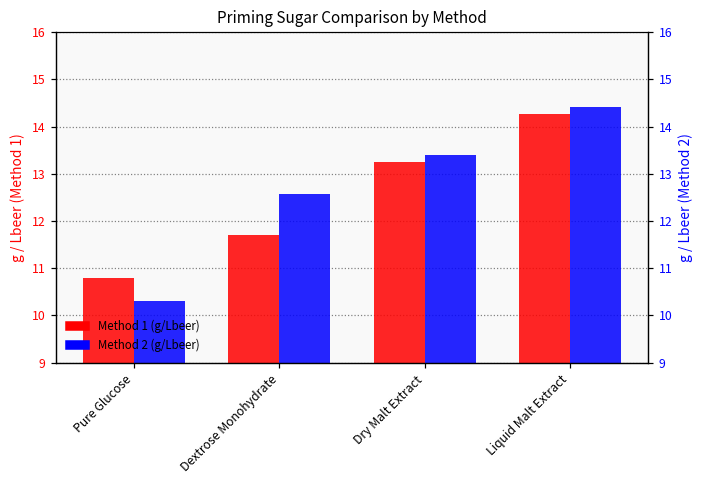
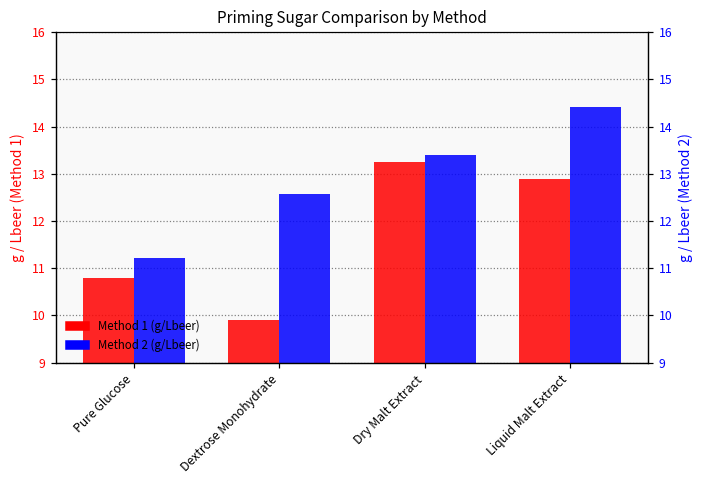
  {
    "Method 1 (g/Lbeer)": {
      "Pure Glucose": 10.8,
-     "Dextrose Monohydrate": 11.7,
+     "Dextrose Monohydrate": 9.9,
      "Dry Malt Extract": 13.2,
-     "Liquid Malt Extract": 14.3
+     "Liquid Malt Extract": 12.9
    },
    "Method 2 (g/Lbeer)": {
-     "Pure Glucose": 10.3,
+     "Pure Glucose": 11.2,
      "Dextrose Monohydrate": 12.6,
      "Dry Malt Extract": 13.4,
      "Liquid Malt Extract": 14.4
    }
  }
